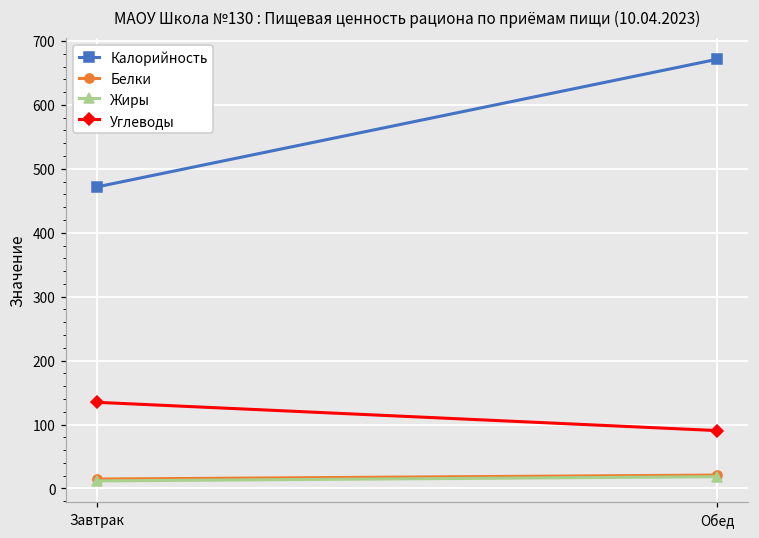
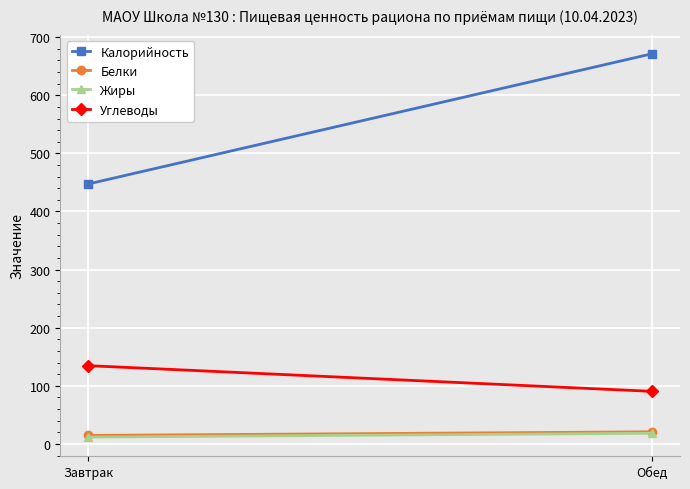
  {
    "Калорийность": {
-     "Завтрак": 470,
+     "Завтрак": 450,
      "Обед": 670
    },
    "Углеводы": {
      "Завтрак": 130,
      "Обед": 90
    }
  }
